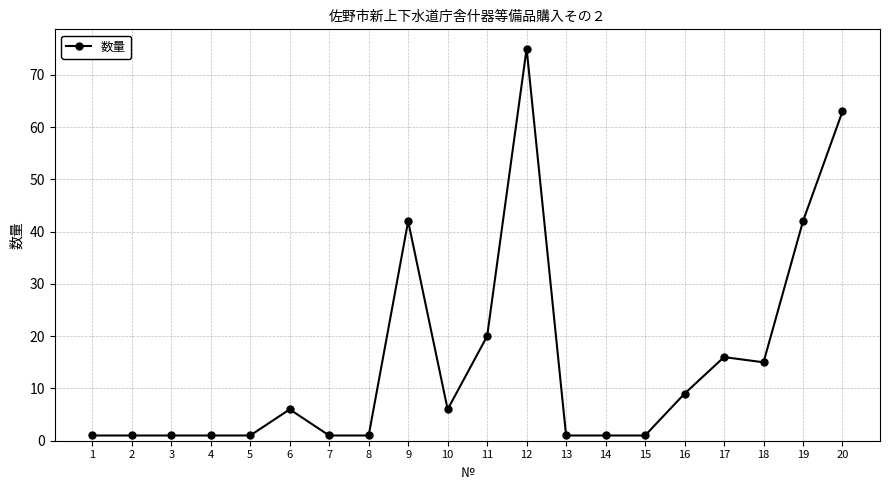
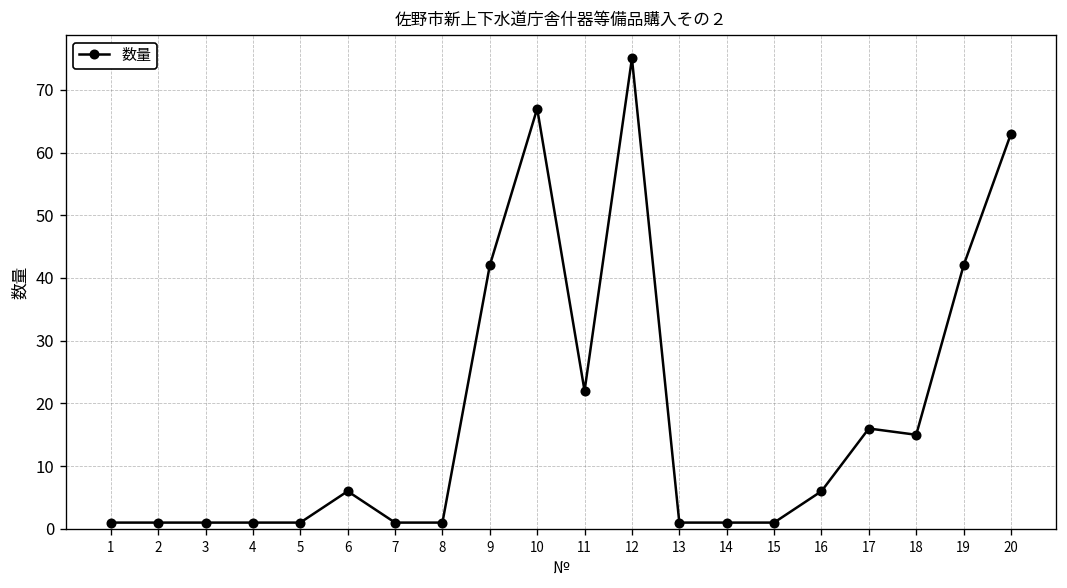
  {
    "1": 1,
    "2": 1,
    "3": 1,
    "4": 1,
    "5": 1,
    "6": 6,
    "7": 1,
    "8": 1,
    "9": 42,
-   "10": 6,
-   "11": 20,
+   "10": 67,
+   "11": 22,
    "12": 75,
    "13": 1,
    "14": 1,
    "15": 1,
-   "16": 9,
+   "16": 6,
    "17": 16,
    "18": 15,
    "19": 42,
    "20": 63
  }
